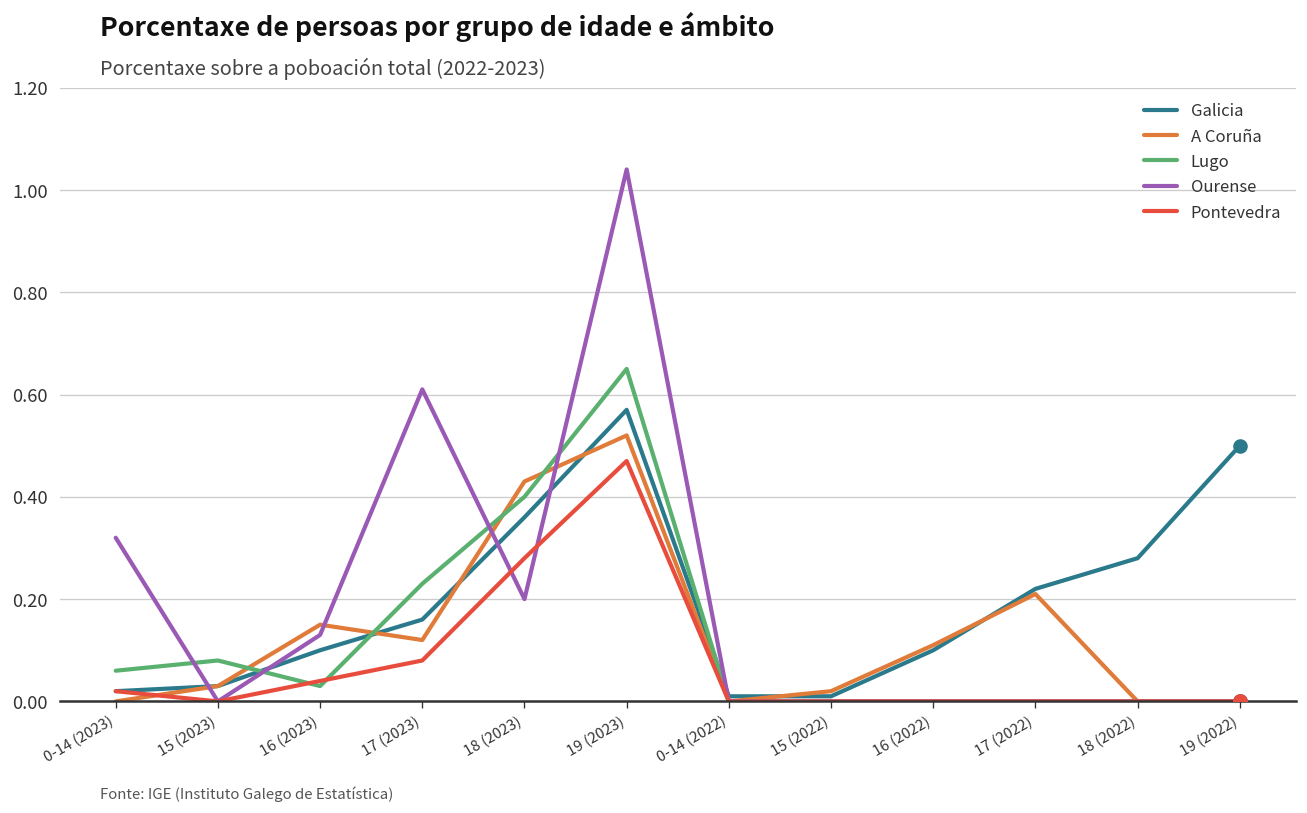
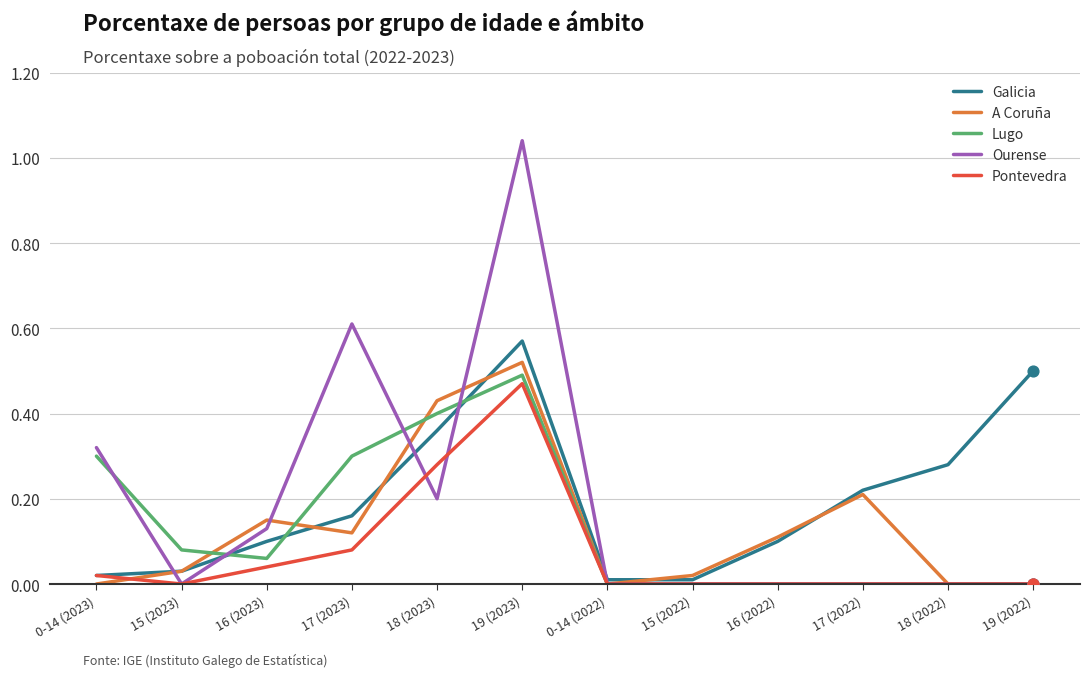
  {
    "Lugo": {
-     "0-14 (2023)": 0.06,
+     "0-14 (2023)": 0.30,
      "15 (2023)": 0.08,
-     "16 (2023)": 0.03,
-     "17 (2023)": 0.23,
+     "16 (2023)": 0.06,
+     "17 (2023)": 0.30,
      "18 (2023)": 0.40,
-     "19 (2023)": 0.65
+     "19 (2023)": 0.49
    },
    "Ourense": {
      "0-14 (2023)": 0.32,
      "16 (2023)": 0.13,
      "17 (2023)": 0.61,
      "18 (2023)": 0.20,
      "19 (2023)": 1.04
    }
  }
